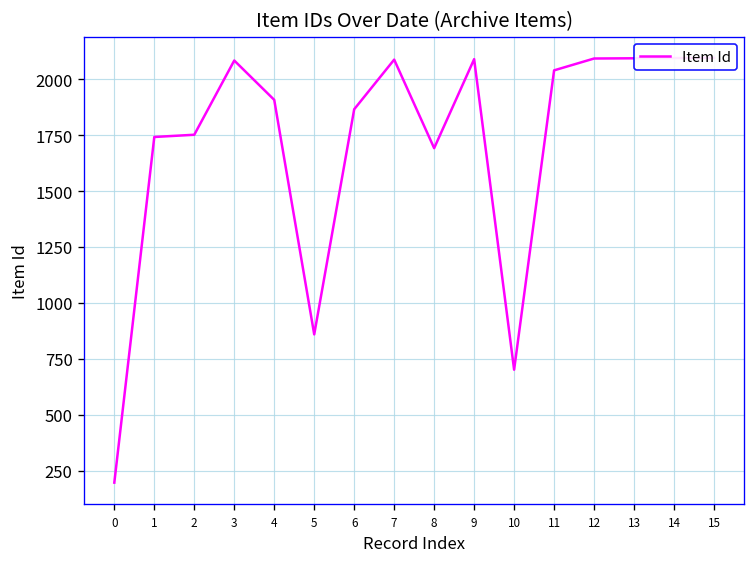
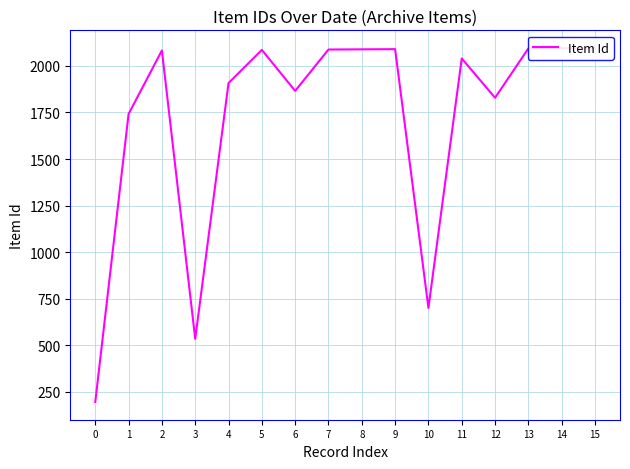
  {
    "0": 200,
    "1": 1740,
-   "2": 1750,
-   "3": 2080,
+   "2": 2080,
+   "3": 540,
    "4": 1910,
-   "5": 860,
+   "5": 2090,
    "6": 1870,
    "7": 2090,
-   "8": 1690,
+   "8": 2090,
    "9": 2090,
    "10": 700,
    "11": 2040,
-   "12": 2090
+   "12": 1830
  }
